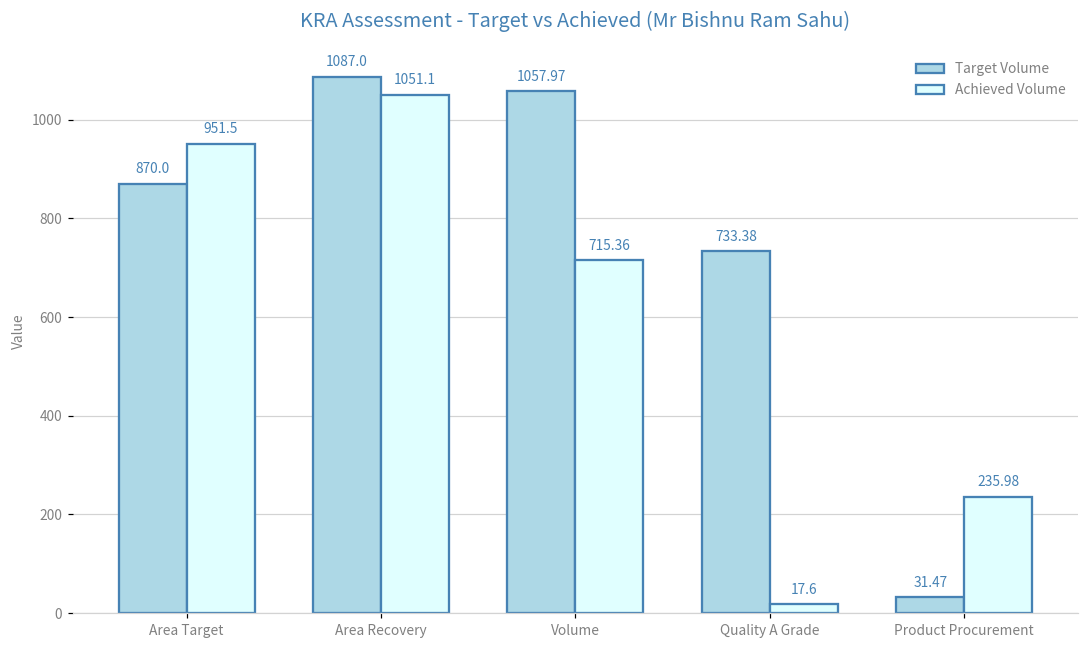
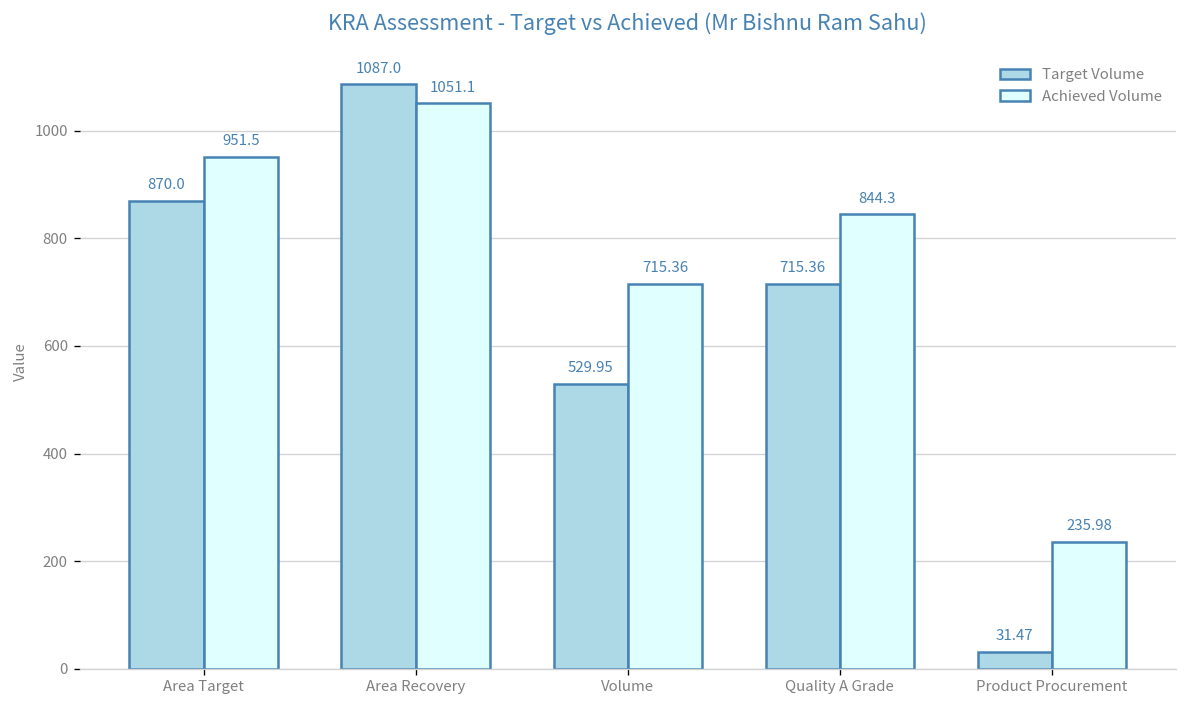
  {
    "Target Volume": {
      "Area Target": 870.0,
      "Area Recovery": 1087.0,
-     "Volume": 1057.97,
-     "Quality A Grade": 733.38,
+     "Volume": 529.95,
+     "Quality A Grade": 715.36,
      "Product Procurement": 31.47
    },
    "Achieved Volume": {
      "Area Target": 951.5,
      "Area Recovery": 1051.1,
      "Volume": 715.36,
-     "Quality A Grade": 17.6,
+     "Quality A Grade": 844.3,
      "Product Procurement": 235.98
    }
  }
